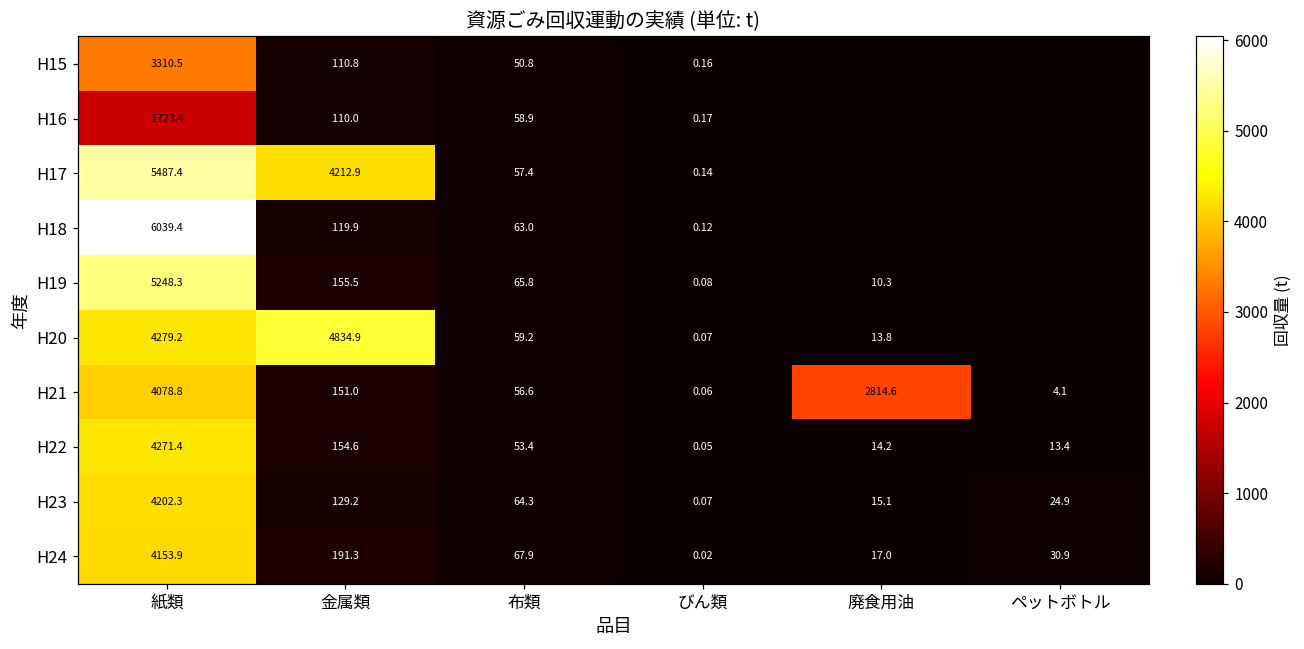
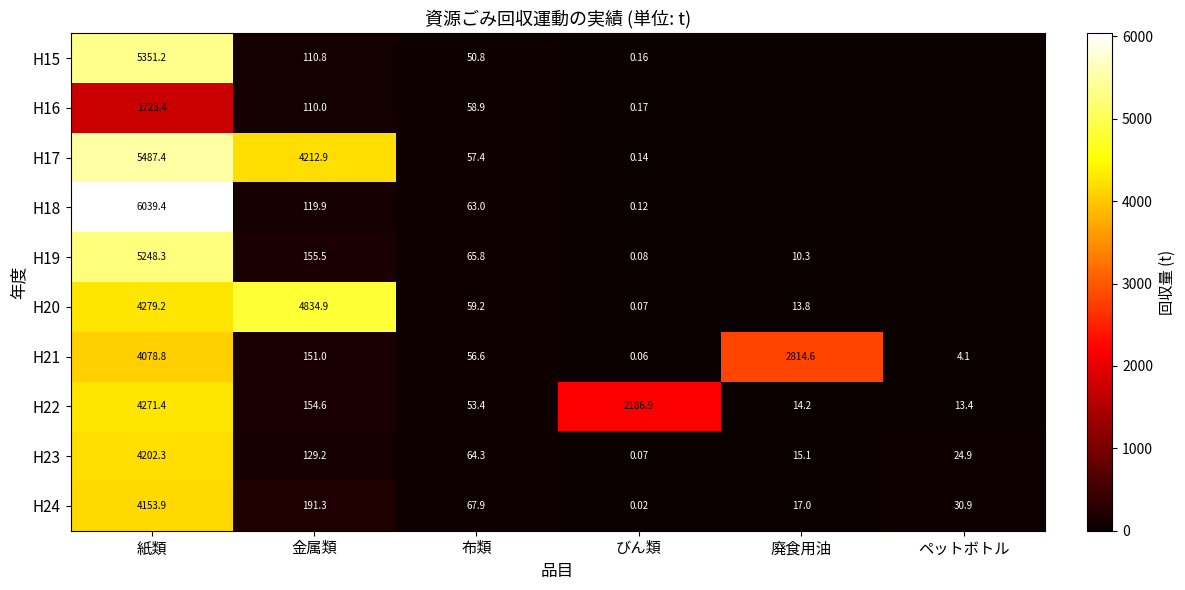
  {
    "H15": {
-     "紙類": 3310.5,
+     "紙類": 5351.2,
      "金属類": 110.8,
      "布類": 50.8,
      "びん類": 0.16
    },
    "H16": {
      "紙類": 1723.4,
      "金属類": 110.0,
      "布類": 58.9,
      "びん類": 0.17
    },
    "H17": {
      "紙類": 5487.4,
      "金属類": 4212.9,
      "布類": 57.4,
      "びん類": 0.14
    },
    "H18": {
      "紙類": 6039.4,
      "金属類": 119.9,
      "布類": 63.0,
      "びん類": 0.12
    },
    "H19": {
      "紙類": 5248.3,
      "金属類": 155.5,
      "布類": 65.8,
      "びん類": 0.08,
      "廃食用油": 10.3
    },
    "H20": {
      "紙類": 4279.2,
      "金属類": 4834.9,
      "布類": 59.2,
      "びん類": 0.07,
      "廃食用油": 13.8
    },
    "H21": {
      "紙類": 4078.8,
      "金属類": 151.0,
      "布類": 56.6,
      "びん類": 0.06,
      "廃食用油": 2814.6,
      "ペットボトル": 4.1
    },
    "H22": {
      "紙類": 4271.4,
      "金属類": 154.6,
      "布類": 53.4,
-     "びん類": 0.05,
+     "びん類": 2186.9,
      "廃食用油": 14.2,
      "ペットボトル": 13.4
    },
    "H23": {
      "紙類": 4202.3,
      "金属類": 129.2,
      "布類": 64.3,
      "びん類": 0.07,
      "廃食用油": 15.1,
      "ペットボトル": 24.9
    },
    "H24": {
      "紙類": 4153.9,
      "金属類": 191.3,
      "布類": 67.9,
      "びん類": 0.02,
      "廃食用油": 17.0,
      "ペットボトル": 30.9
    }
  }
